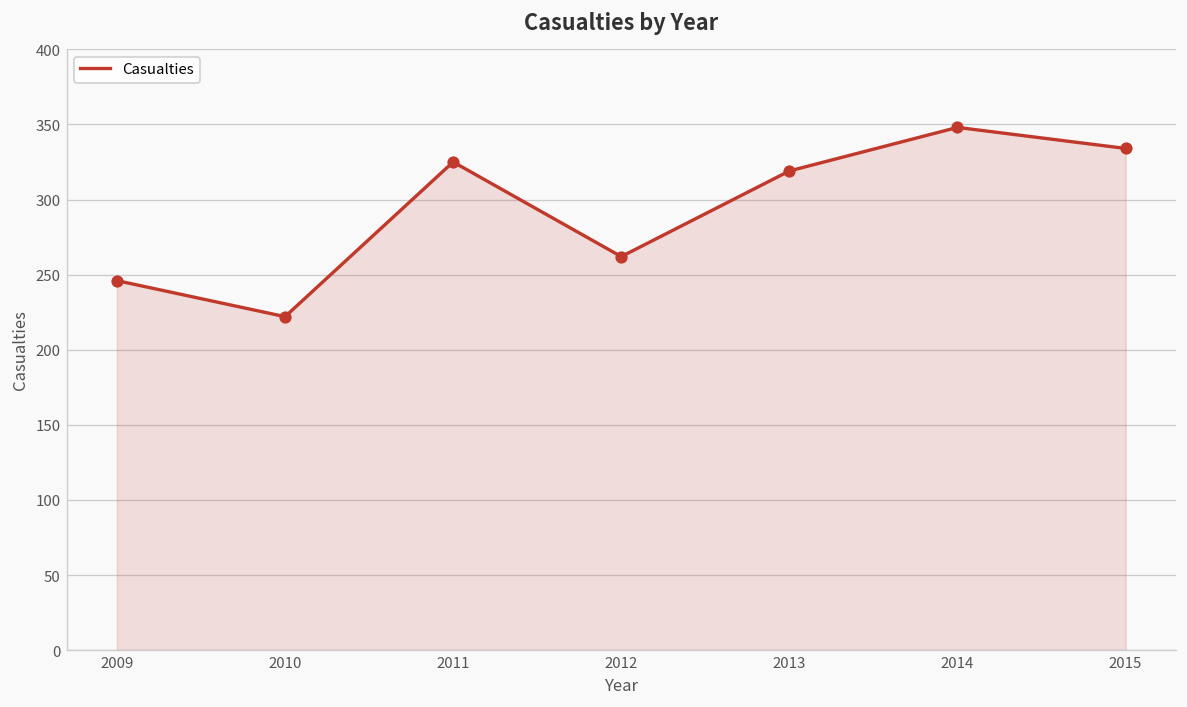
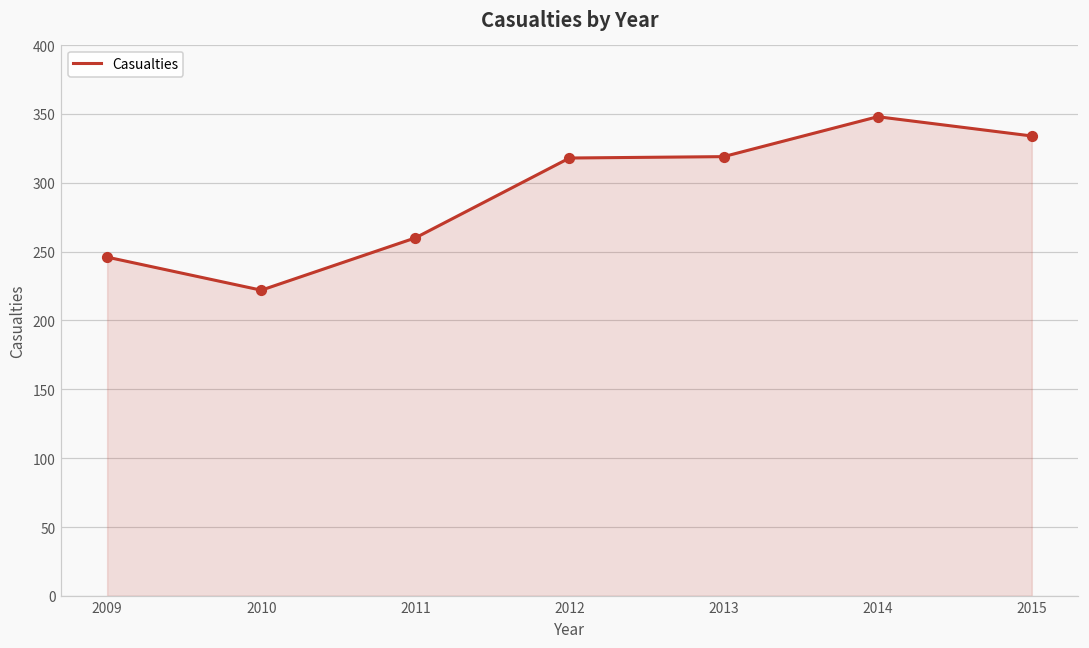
  {
    "2009": 246,
    "2010": 222,
-   "2011": 325,
-   "2012": 262,
+   "2011": 260,
+   "2012": 318,
    "2013": 319,
    "2014": 348,
    "2015": 334
  }
